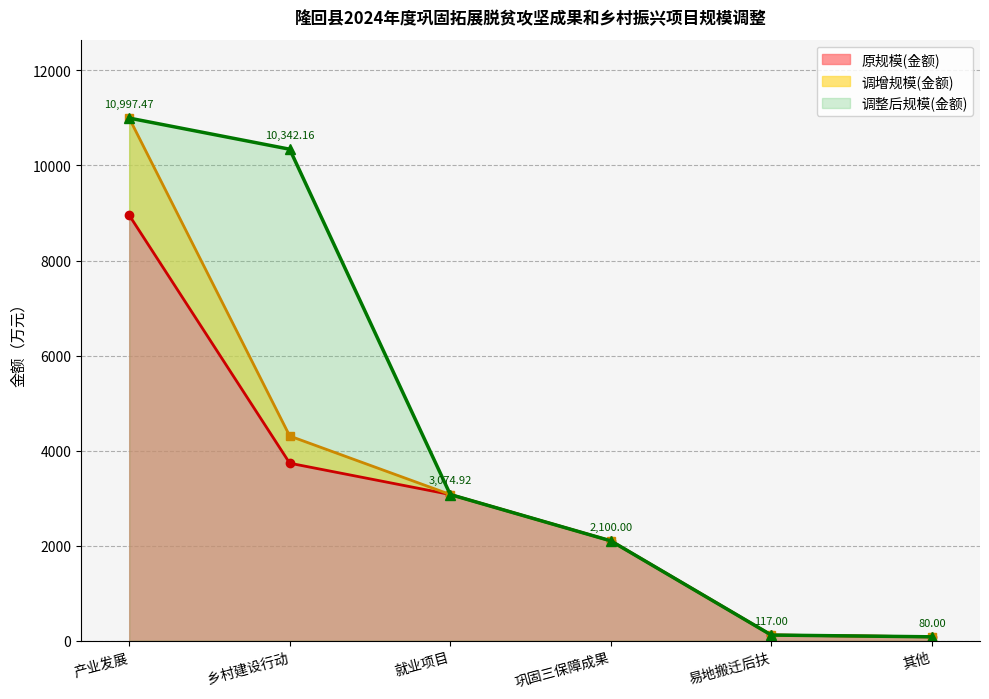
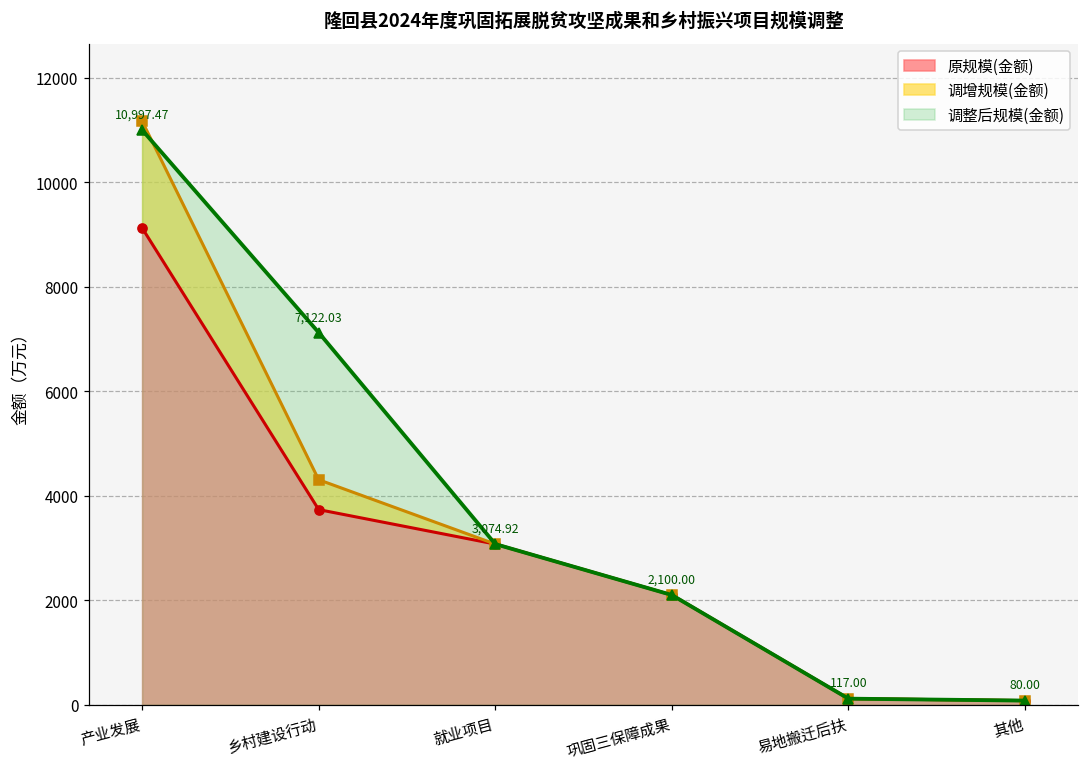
  {
    "原规模(金额)": {
-     "产业发展": "9000",
+     "产业发展": "9100",
      "乡村建设行动": "3700"
    },
    "调增规模(金额)": {
      "乡村建设行动": "600"
    },
    "调整后规模(金额)": {
-     "乡村建设行动": "10,342.16"
+     "乡村建设行动": "7,122.03"
    }
  }
